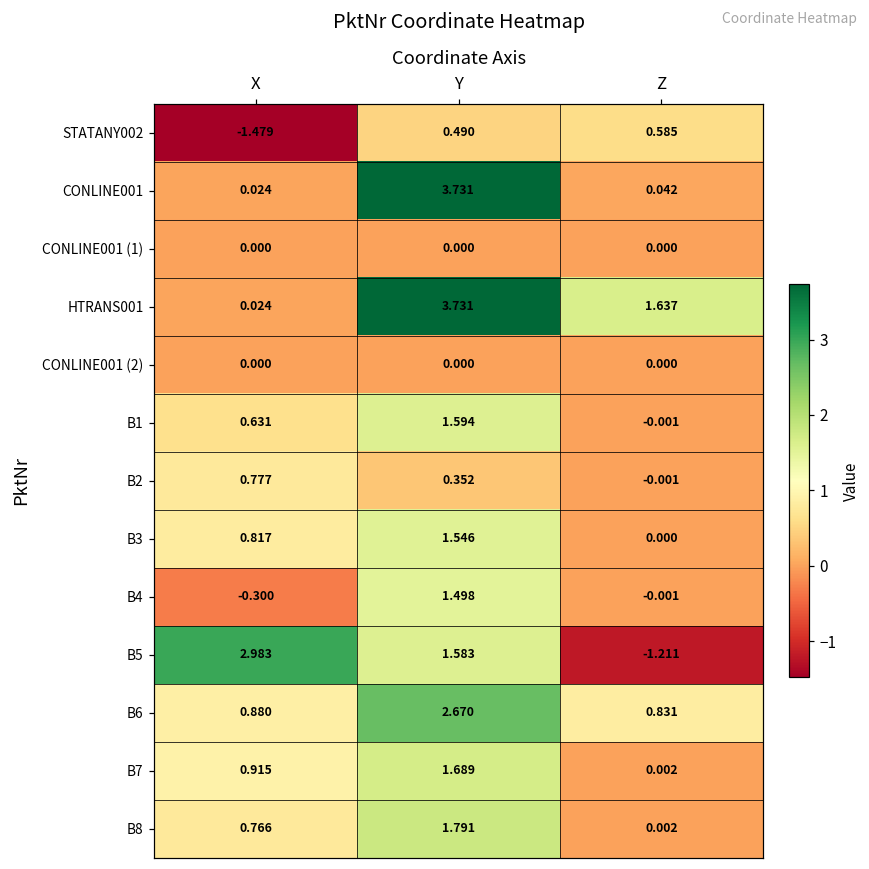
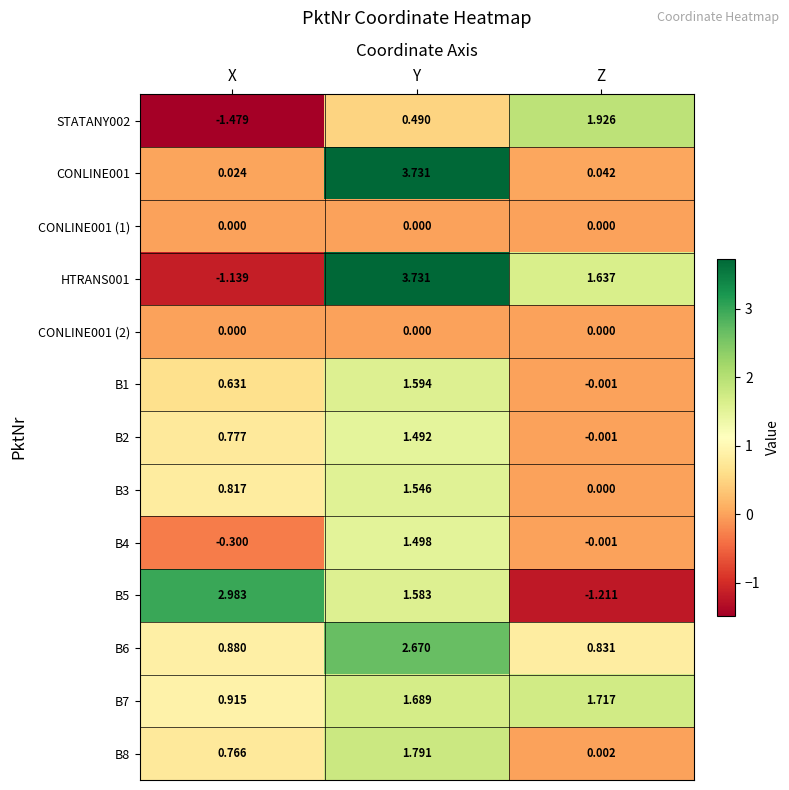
  {
    "STATANY002": {
      "X": -1.479,
      "Y": 0.490,
-     "Z": 0.585
+     "Z": 1.926
    },
    "CONLINE001": {
      "X": 0.024,
      "Y": 3.731,
      "Z": 0.042
    },
    "CONLINE001 (1)": {
      "X": 0.000,
      "Y": 0.000,
      "Z": 0.000
    },
    "HTRANS001": {
-     "X": 0.024,
+     "X": -1.139,
      "Y": 3.731,
      "Z": 1.637
    },
    "CONLINE001 (2)": {
      "X": 0.000,
      "Y": 0.000,
      "Z": 0.000
    },
    "B1": {
      "X": 0.631,
      "Y": 1.594,
      "Z": -0.001
    },
    "B2": {
      "X": 0.777,
-     "Y": 0.352,
+     "Y": 1.492,
      "Z": -0.001
    },
    "B3": {
      "X": 0.817,
      "Y": 1.546,
      "Z": 0.000
    },
    "B4": {
      "X": -0.300,
      "Y": 1.498,
      "Z": -0.001
    },
    "B5": {
      "X": 2.983,
      "Y": 1.583,
      "Z": -1.211
    },
    "B6": {
      "X": 0.880,
      "Y": 2.670,
      "Z": 0.831
    },
    "B7": {
      "X": 0.915,
      "Y": 1.689,
-     "Z": 0.002
+     "Z": 1.717
    },
    "B8": {
      "X": 0.766,
      "Y": 1.791,
      "Z": 0.002
    }
  }
